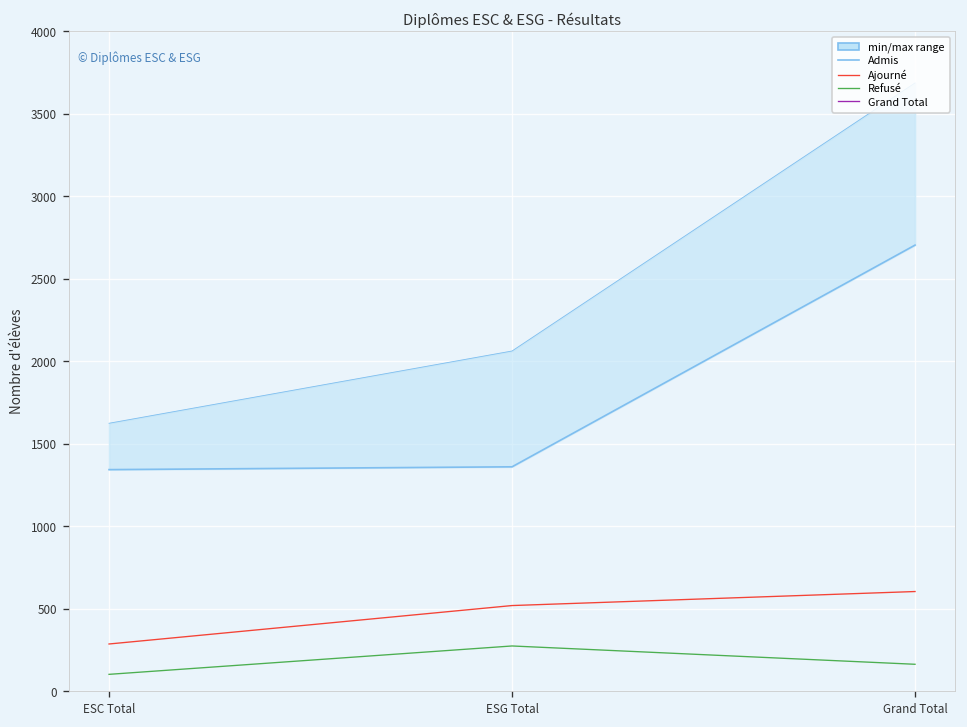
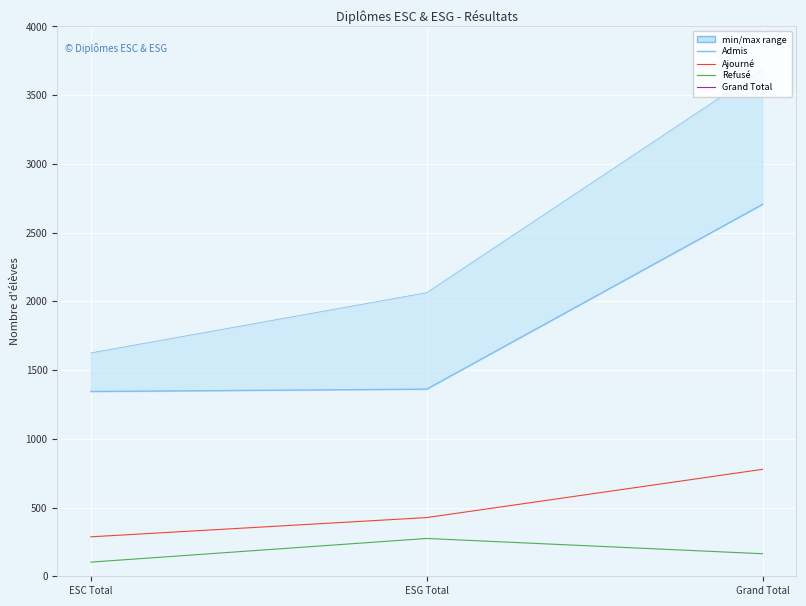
  {
    "Ajourné": {
      "ESC Total": 290,
-     "ESG Total": 520,
-     "Grand Total": 610
+     "ESG Total": 430,
+     "Grand Total": 780
    },
    "Refusé": {
      "ESC Total": 100,
      "ESG Total": 280,
      "Grand Total": 160
    }
  }
